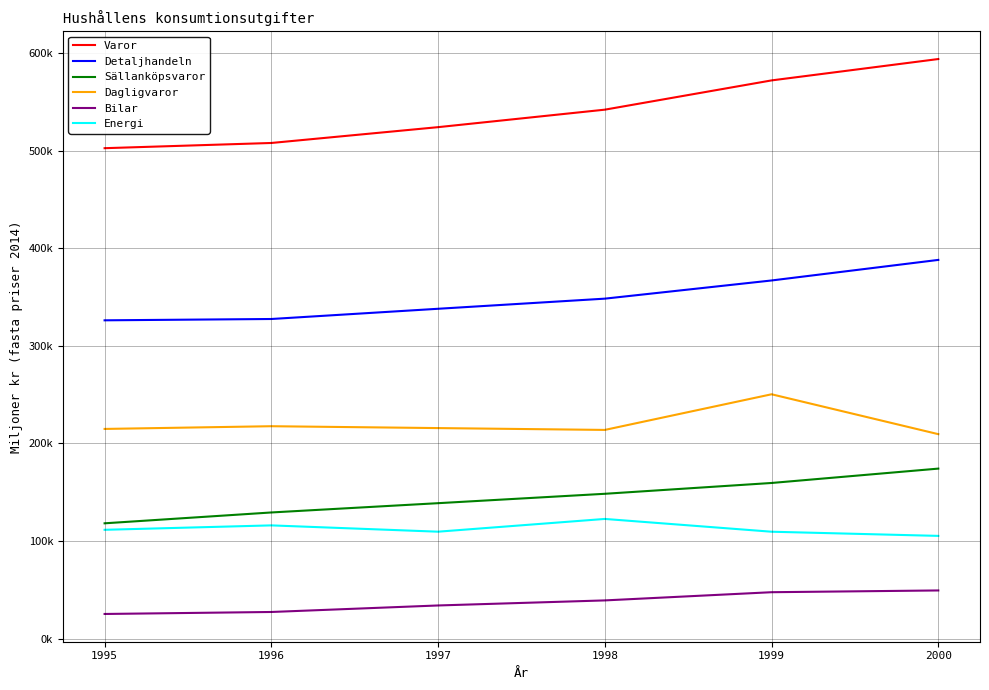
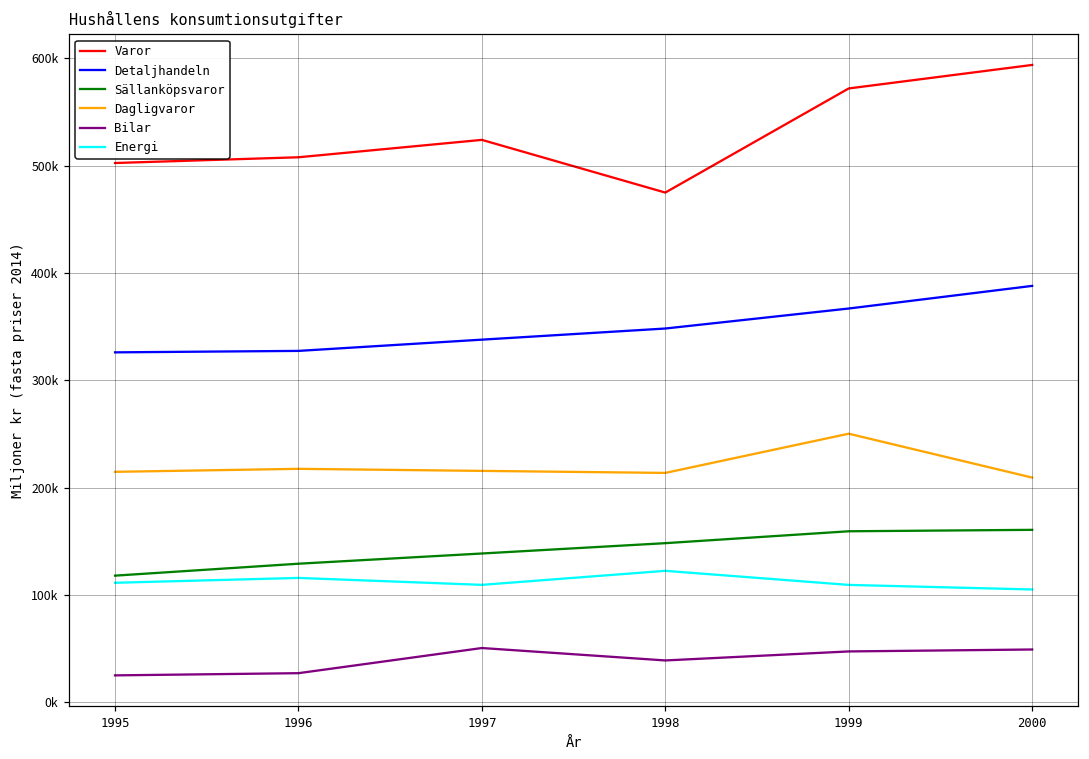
  {
    "Varor": {
      "1995": 500000,
      "1996": 510000,
      "1997": 520000,
-     "1998": 540000,
+     "1998": 480000,
      "1999": 570000,
      "2000": 590000
    },
    "Detaljhandeln": {
      "1995": 330000,
      "1996": 330000,
      "1997": 340000,
      "1998": 350000,
      "1999": 370000,
      "2000": 390000
    },
    "Sällanköpsvaror": {
      "1995": 120000,
      "1996": 130000,
      "1997": 140000,
      "1998": 150000,
      "1999": 160000,
-     "2000": 170000
+     "2000": 160000
    },
    "Dagligvaror": {
      "1995": 210000,
      "1996": 220000,
      "1997": 220000,
      "1998": 210000,
      "1999": 250000,
      "2000": 210000
    },
    "Bilar": {
      "1995": 30000,
      "1996": 30000,
-     "1997": 30000,
+     "1997": 50000,
      "1998": 40000,
      "1999": 50000,
      "2000": 50000
    },
    "Energi": {
      "1995": 110000,
      "1996": 120000,
      "1997": 110000,
      "1998": 120000,
      "1999": 110000,
      "2000": 110000
    }
  }
